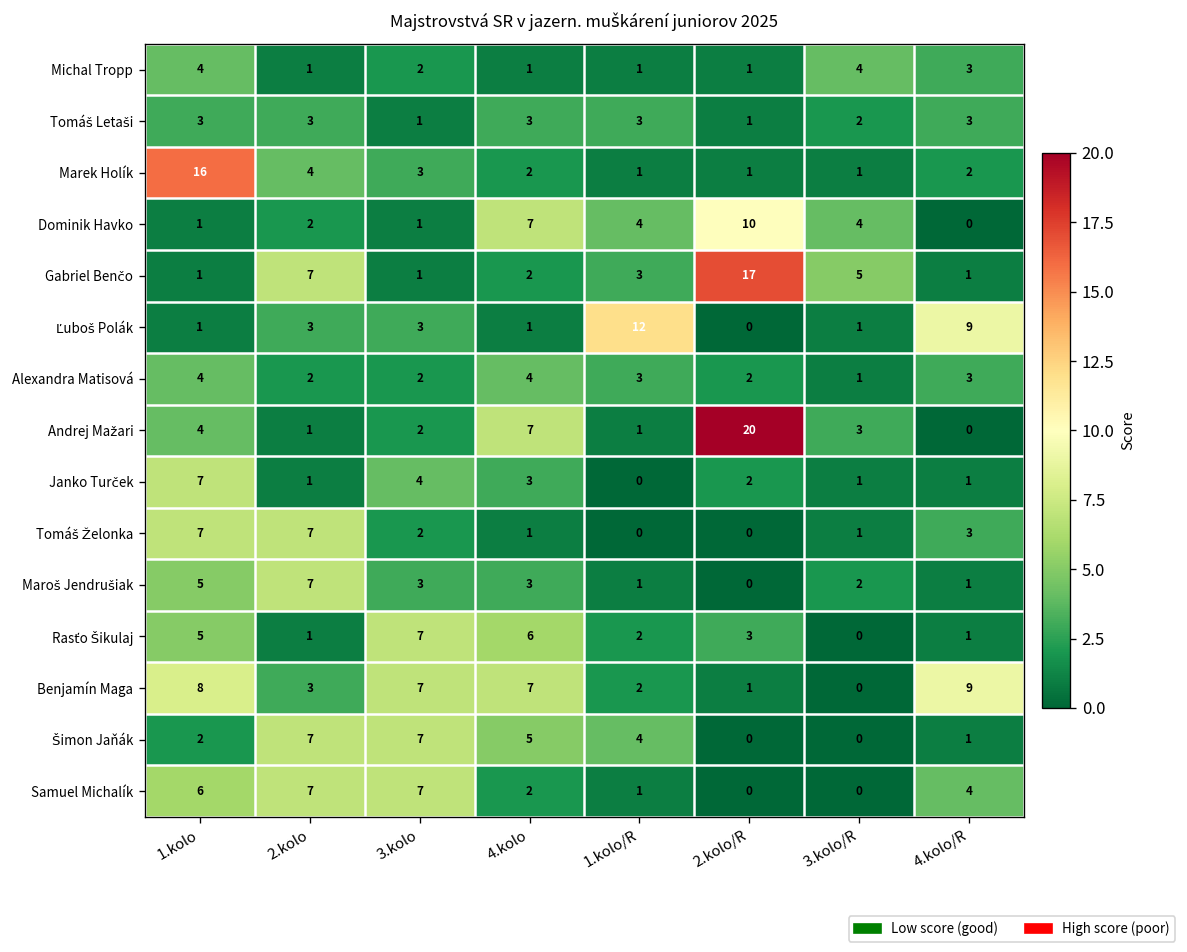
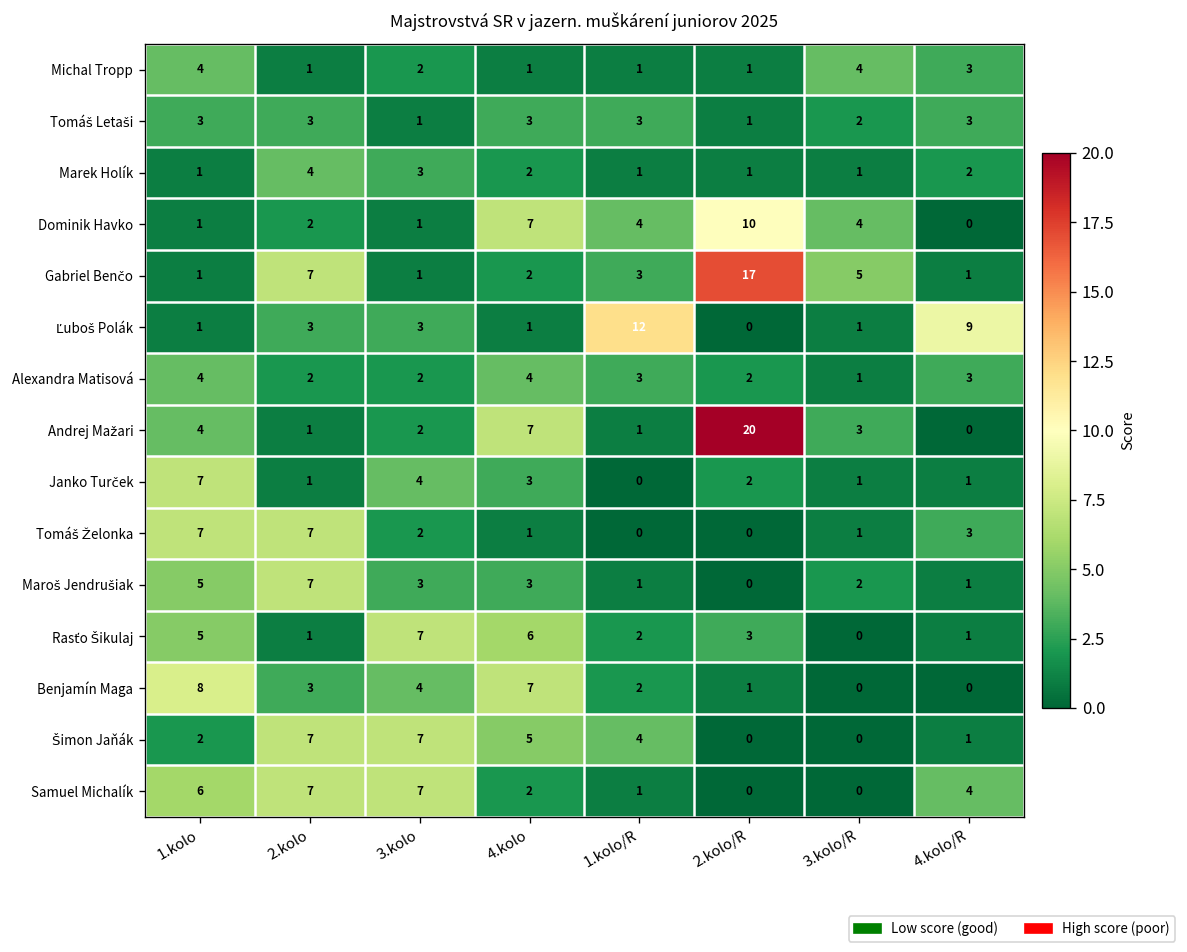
  {
    "Michal Tropp": {
      "1.kolo": 4,
      "2.kolo": 1,
      "3.kolo": 2,
      "4.kolo": 1,
      "1.kolo/R": 1,
      "2.kolo/R": 1,
      "3.kolo/R": 4,
      "4.kolo/R": 3
    },
    "Tomáš Letaši": {
      "1.kolo": 3,
      "2.kolo": 3,
      "3.kolo": 1,
      "4.kolo": 3,
      "1.kolo/R": 3,
      "2.kolo/R": 1,
      "3.kolo/R": 2,
      "4.kolo/R": 3
    },
    "Marek Holík": {
-     "1.kolo": 16,
+     "1.kolo": 1,
      "2.kolo": 4,
      "3.kolo": 3,
      "4.kolo": 2,
      "1.kolo/R": 1,
      "2.kolo/R": 1,
      "3.kolo/R": 1,
      "4.kolo/R": 2
    },
    "Dominik Havko": {
      "1.kolo": 1,
      "2.kolo": 2,
      "3.kolo": 1,
      "4.kolo": 7,
      "1.kolo/R": 4,
      "2.kolo/R": 10,
      "3.kolo/R": 4,
      "4.kolo/R": 0
    },
    "Gabriel Benčo": {
      "1.kolo": 1,
      "2.kolo": 7,
      "3.kolo": 1,
      "4.kolo": 2,
      "1.kolo/R": 3,
      "2.kolo/R": 17,
      "3.kolo/R": 5,
      "4.kolo/R": 1
    },
    "Ľuboš Polák": {
      "1.kolo": 1,
      "2.kolo": 3,
      "3.kolo": 3,
      "4.kolo": 1,
      "1.kolo/R": 12,
      "2.kolo/R": 0,
      "3.kolo/R": 1,
      "4.kolo/R": 9
    },
    "Alexandra Matisová": {
      "1.kolo": 4,
      "2.kolo": 2,
      "3.kolo": 2,
      "4.kolo": 4,
      "1.kolo/R": 3,
      "2.kolo/R": 2,
      "3.kolo/R": 1,
      "4.kolo/R": 3
    },
    "Andrej Mažari": {
      "1.kolo": 4,
      "2.kolo": 1,
      "3.kolo": 2,
      "4.kolo": 7,
      "1.kolo/R": 1,
      "2.kolo/R": 20,
      "3.kolo/R": 3,
      "4.kolo/R": 0
    },
    "Janko Turček": {
      "1.kolo": 7,
      "2.kolo": 1,
      "3.kolo": 4,
      "4.kolo": 3,
      "1.kolo/R": 0,
      "2.kolo/R": 2,
      "3.kolo/R": 1,
      "4.kolo/R": 1
    },
    "Tomáš Želonka": {
      "1.kolo": 7,
      "2.kolo": 7,
      "3.kolo": 2,
      "4.kolo": 1,
      "1.kolo/R": 0,
      "2.kolo/R": 0,
      "3.kolo/R": 1,
      "4.kolo/R": 3
    },
    "Maroš Jendrušiak": {
      "1.kolo": 5,
      "2.kolo": 7,
      "3.kolo": 3,
      "4.kolo": 3,
      "1.kolo/R": 1,
      "2.kolo/R": 0,
      "3.kolo/R": 2,
      "4.kolo/R": 1
    },
    "Rasťo Šikulaj": {
      "1.kolo": 5,
      "2.kolo": 1,
      "3.kolo": 7,
      "4.kolo": 6,
      "1.kolo/R": 2,
      "2.kolo/R": 3,
      "3.kolo/R": 0,
      "4.kolo/R": 1
    },
    "Benjamín Maga": {
      "1.kolo": 8,
      "2.kolo": 3,
-     "3.kolo": 7,
+     "3.kolo": 4,
      "4.kolo": 7,
      "1.kolo/R": 2,
      "2.kolo/R": 1,
      "3.kolo/R": 0,
-     "4.kolo/R": 9
+     "4.kolo/R": 0
    },
    "Šimon Jaňák": {
      "1.kolo": 2,
      "2.kolo": 7,
      "3.kolo": 7,
      "4.kolo": 5,
      "1.kolo/R": 4,
      "2.kolo/R": 0,
      "3.kolo/R": 0,
      "4.kolo/R": 1
    },
    "Samuel Michalík": {
      "1.kolo": 6,
      "2.kolo": 7,
      "3.kolo": 7,
      "4.kolo": 2,
      "1.kolo/R": 1,
      "2.kolo/R": 0,
      "3.kolo/R": 0,
      "4.kolo/R": 4
    }
  }
